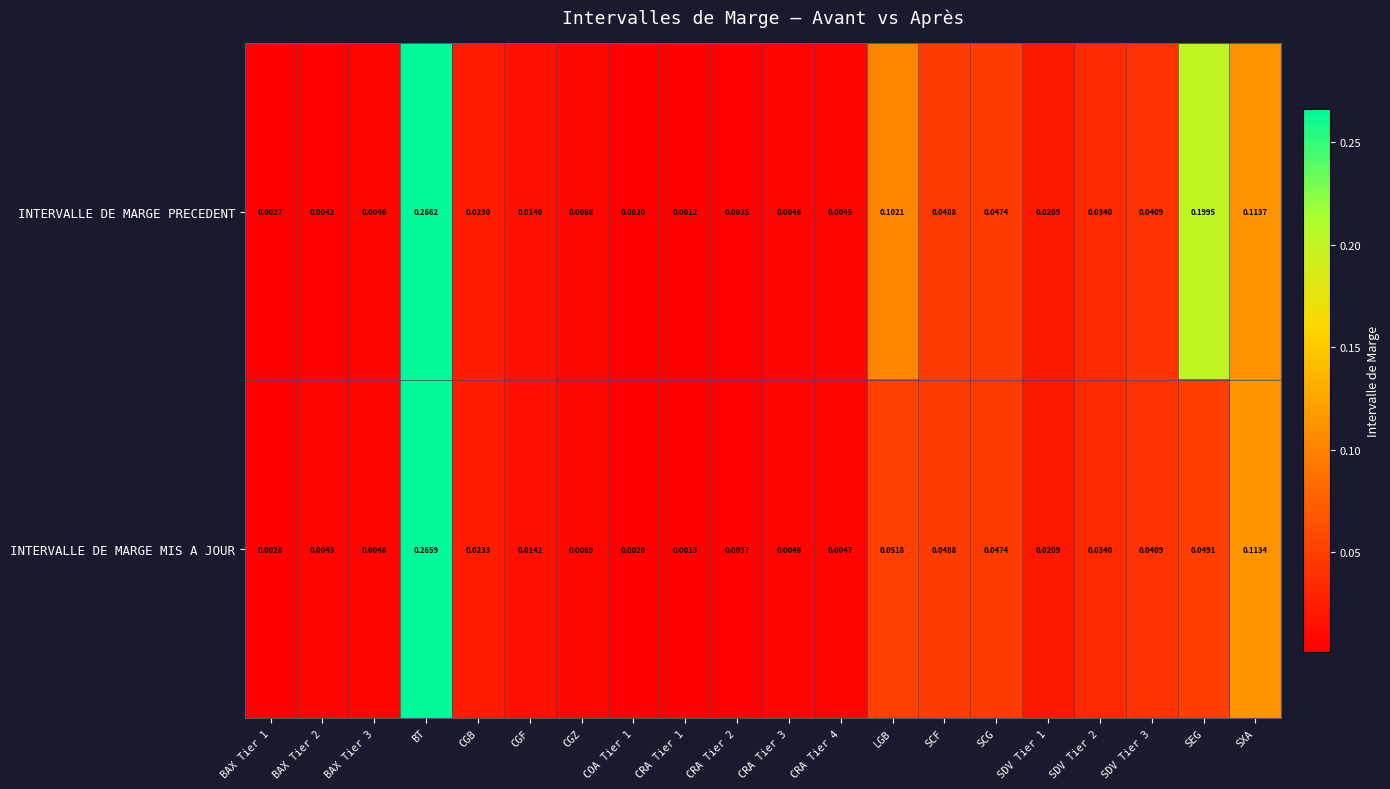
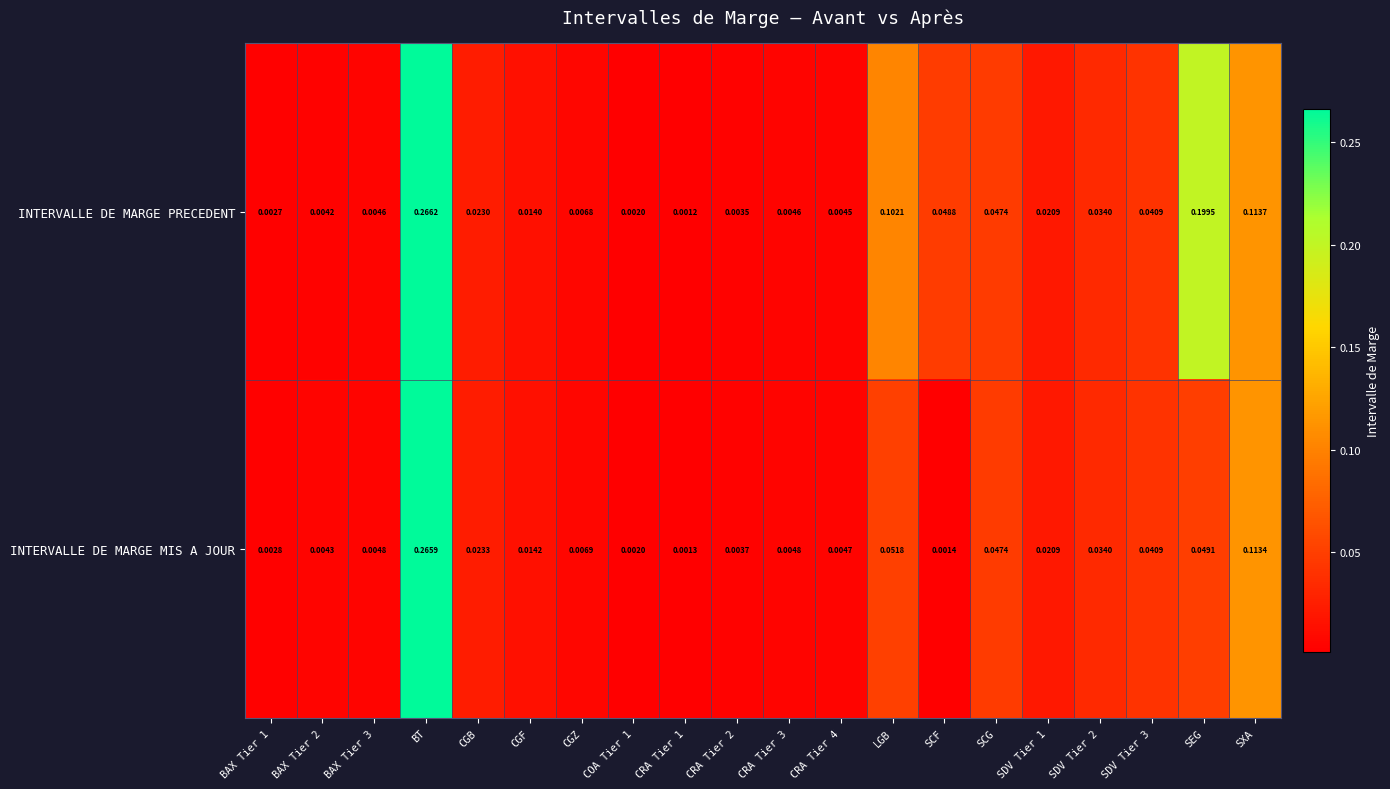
  {
    "INTERVALLE DE MARGE PRECEDENT": {
      "BAX Tier 1": 0.0027,
      "BAX Tier 2": 0.0042,
      "BAX Tier 3": 0.0046,
      "BT": 0.2662,
      "CGB": 0.0230,
      "CGF": 0.0140,
      "CGZ": 0.0068,
      "COA Tier 1": 0.0020,
      "CRA Tier 1": 0.0012,
      "CRA Tier 2": 0.0035,
      "CRA Tier 3": 0.0046,
      "CRA Tier 4": 0.0045,
      "LGB": 0.1021,
      "SCF": 0.0488,
      "SCG": 0.0474,
      "SDV Tier 1": 0.0209,
      "SDV Tier 2": 0.0340,
      "SDV Tier 3": 0.0409,
      "SEG": 0.1995,
      "SXA": 0.1137
    },
    "INTERVALLE DE MARGE MIS A JOUR": {
      "BAX Tier 1": 0.0028,
      "BAX Tier 2": 0.0043,
      "BAX Tier 3": 0.0048,
      "BT": 0.2659,
      "CGB": 0.0233,
      "CGF": 0.0142,
      "CGZ": 0.0069,
      "COA Tier 1": 0.0020,
      "CRA Tier 1": 0.0013,
      "CRA Tier 2": 0.0037,
      "CRA Tier 3": 0.0048,
      "CRA Tier 4": 0.0047,
      "LGB": 0.0518,
-     "SCF": 0.0488,
+     "SCF": 0.0014,
      "SCG": 0.0474,
      "SDV Tier 1": 0.0209,
      "SDV Tier 2": 0.0340,
      "SDV Tier 3": 0.0409,
      "SEG": 0.0491,
      "SXA": 0.1134
    }
  }
